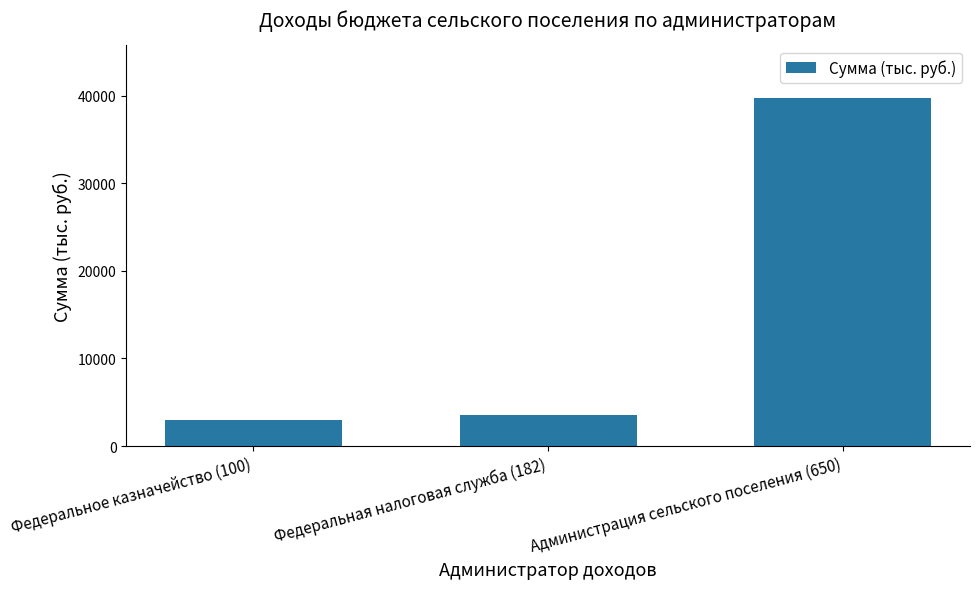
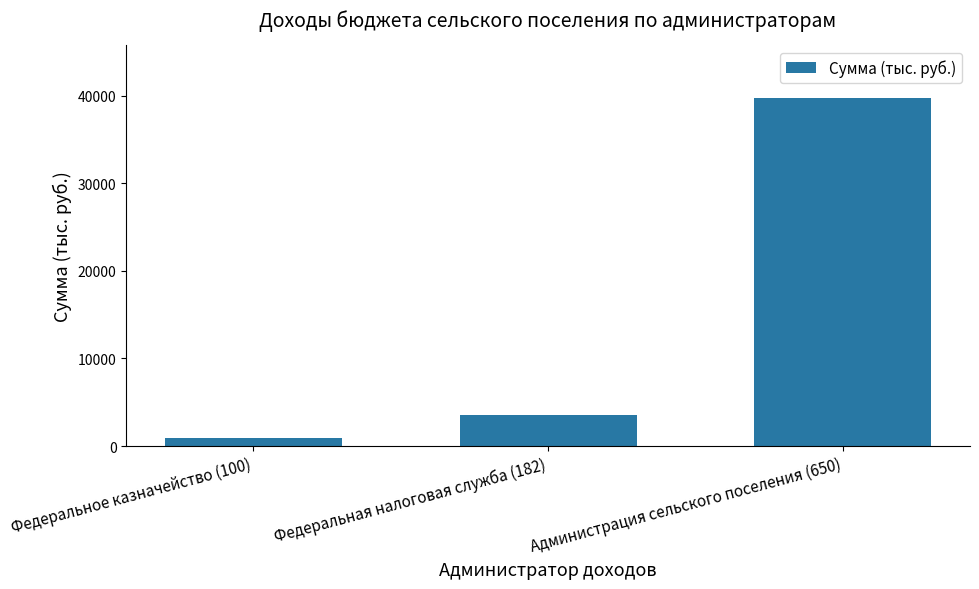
  {
-   "Федеральное казначейство (100)": 3000,
+   "Федеральное казначейство (100)": 1000,
    "Федеральная налоговая служба (182)": 3000,
    "Администрация сельского поселения (650)": 40000
  }
